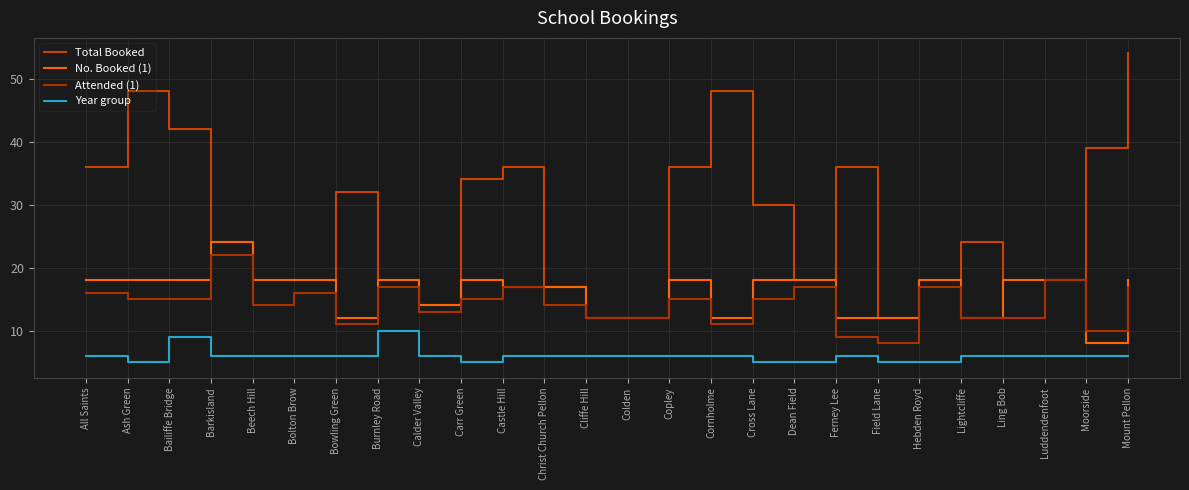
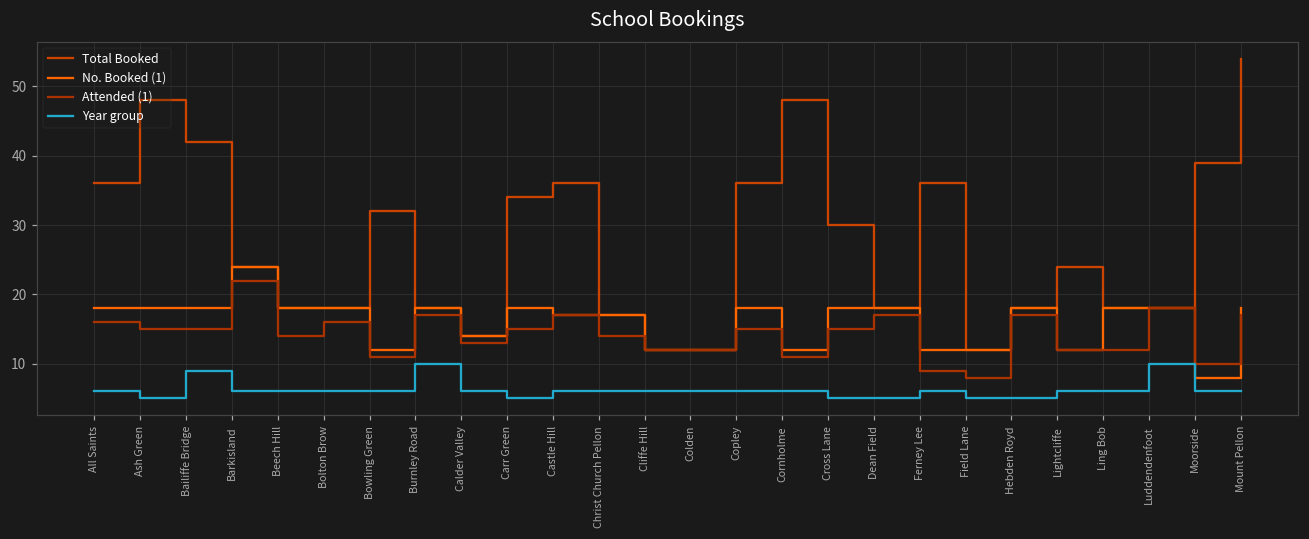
  {
    "No. Booked (1)": {
      "All Saints": 18,
      "Ash Green": 18,
      "Bailiffe Bridge": 18,
      "Bowling Green": 12,
      "Carr Green": 18,
      "Copley": 18,
      "Cornholme": 12,
      "Cross Lane": 18,
      "Ferney Lee": 12,
      "Moorside": 8,
      "Mount Pellon": 18
    },
    "Year group": {
      "All Saints": 6,
      "Ash Green": 5,
      "Bailiffe Bridge": 9,
      "Barkisland": 6,
      "Beech Hill": 6,
      "Bolton Brow": 6,
      "Bowling Green": 6,
      "Burnley Road": 10,
      "Calder Valley": 6,
      "Carr Green": 5,
      "Castle Hill": 6,
      "Christ Church Pellon": 6,
      "Cliffe Hill": 6,
      "Colden": 6,
      "Copley": 6,
      "Cornholme": 6,
      "Cross Lane": 5,
      "Dean Field": 5,
      "Ferney Lee": 6,
      "Field Lane": 5,
      "Hebden Royd": 5,
      "Lightcliffe": 6,
      "Ling Bob": 6,
-     "Luddendenfoot": 6,
+     "Luddendenfoot": 10,
      "Moorside": 6,
      "Mount Pellon": 6
    }
  }
